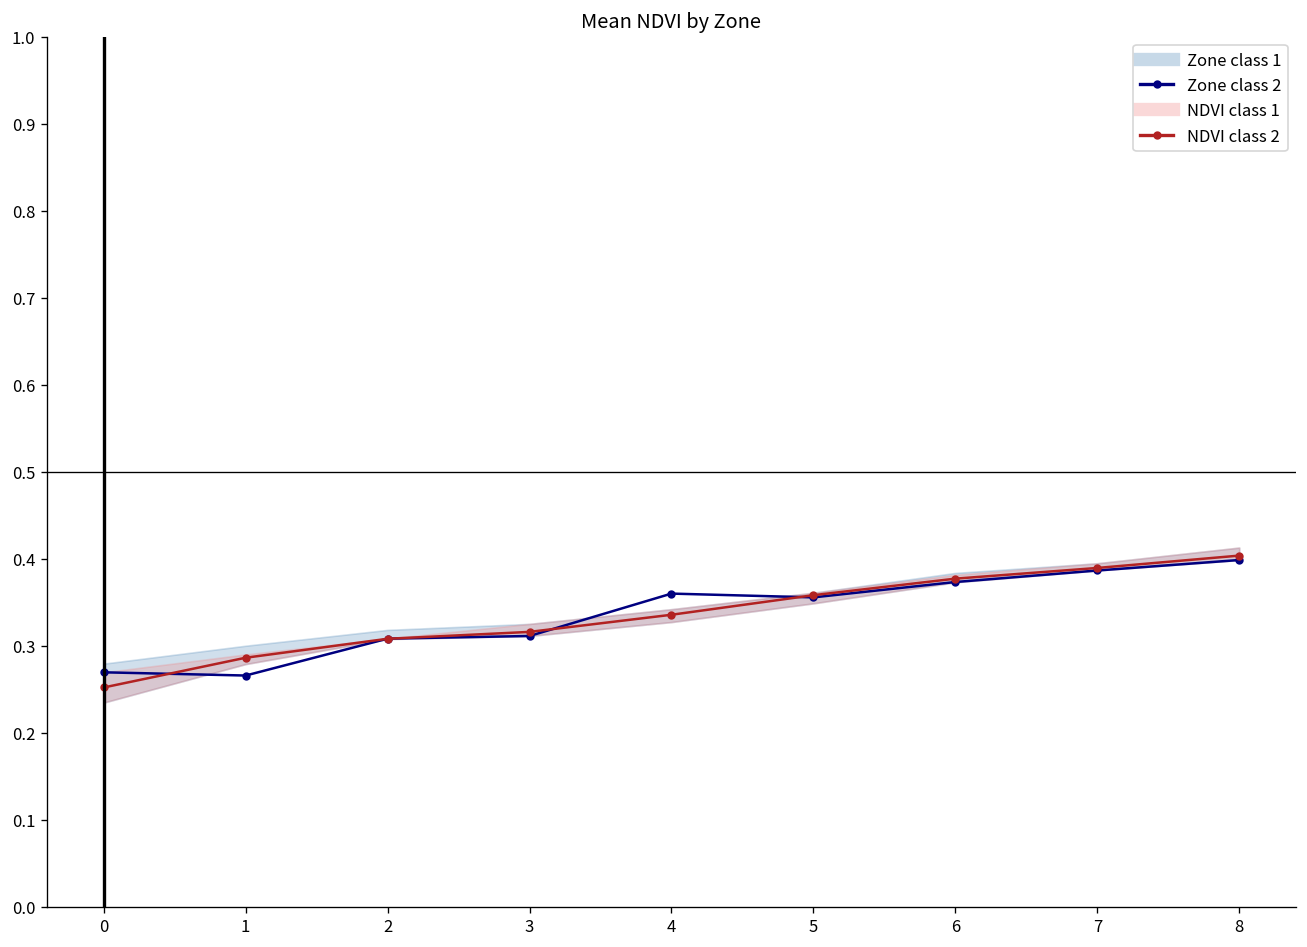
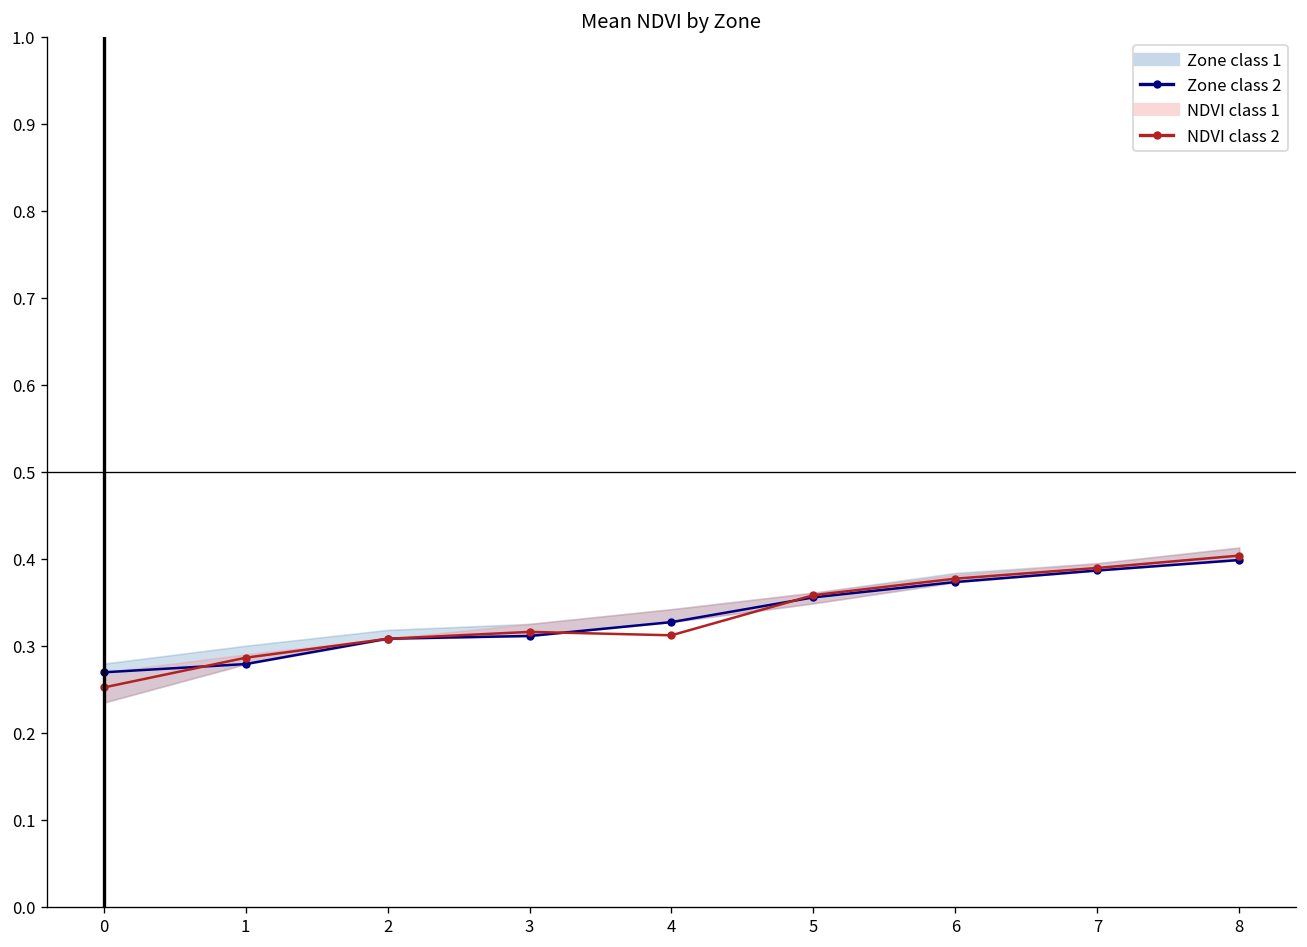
  {
    "Zone class 2": {
-     "1": 0.27,
+     "1": 0.28,
      "3": 0.31,
-     "4": 0.36,
+     "4": 0.33,
      "6": 0.37,
      "8": 0.40
    },
    "NDVI class 2": {
      "0": 0.25,
      "1": 0.29,
      "3": 0.32,
-     "4": 0.34,
+     "4": 0.31,
      "6": 0.38,
      "8": 0.40
    }
  }
